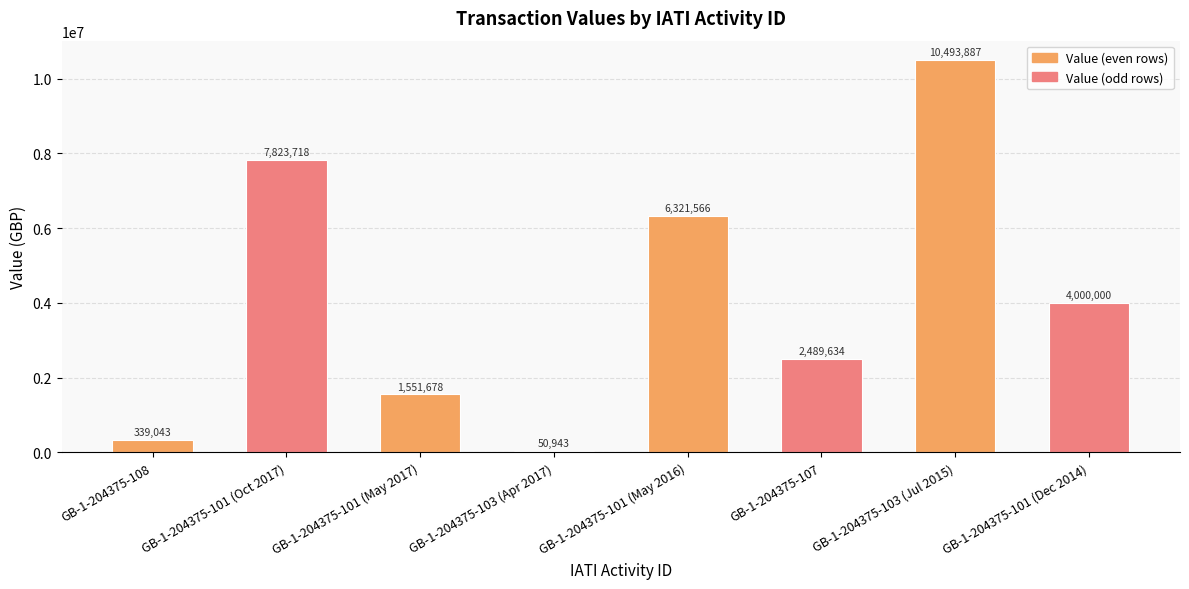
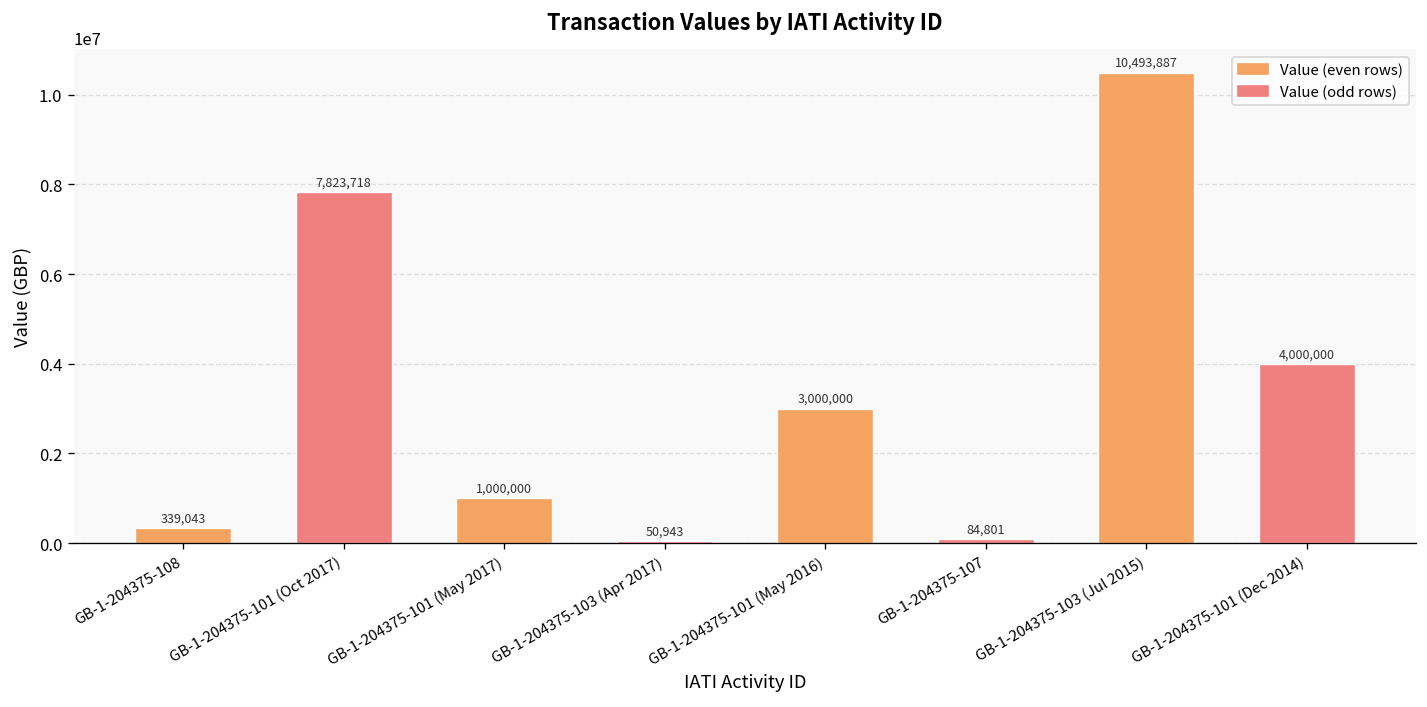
  {
    "GB-1-204375-108": "339,043",
    "GB-1-204375-101 (Oct 2017)": "7,823,718",
-   "GB-1-204375-101 (May 2017)": "1,551,678",
+   "GB-1-204375-101 (May 2017)": "1,000,000",
    "GB-1-204375-103 (Apr 2017)": "50,943",
-   "GB-1-204375-101 (May 2016)": "6,321,566",
-   "GB-1-204375-107": "2,489,634",
+   "GB-1-204375-101 (May 2016)": "3,000,000",
+   "GB-1-204375-107": "84,801",
    "GB-1-204375-103 (Jul 2015)": "10,493,887",
    "GB-1-204375-101 (Dec 2014)": "4,000,000"
  }
